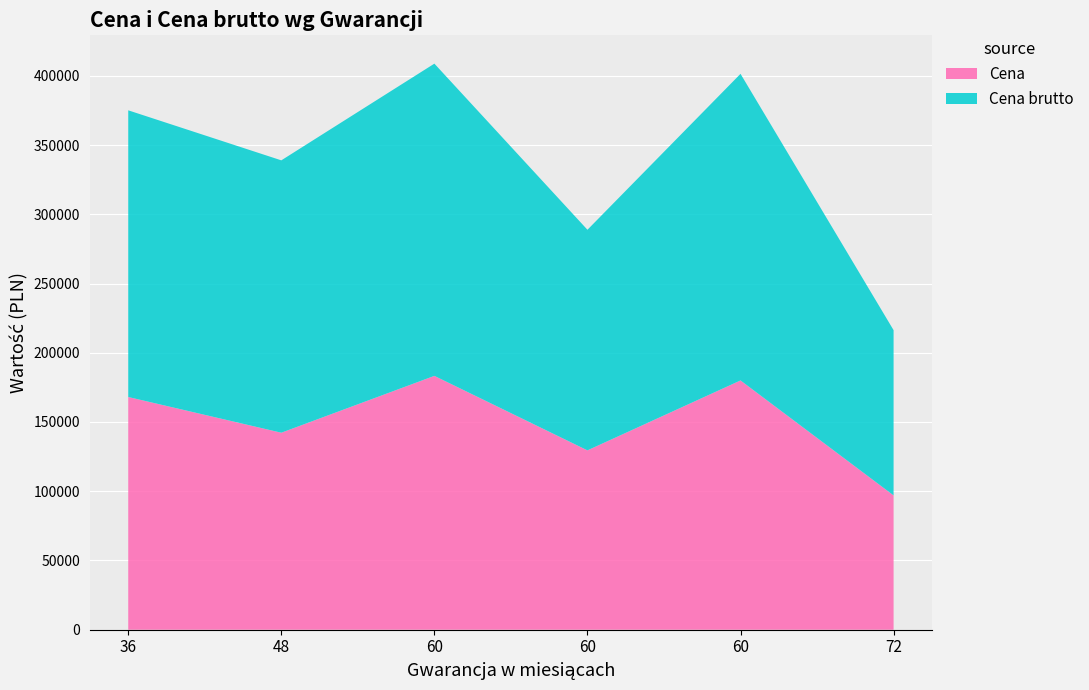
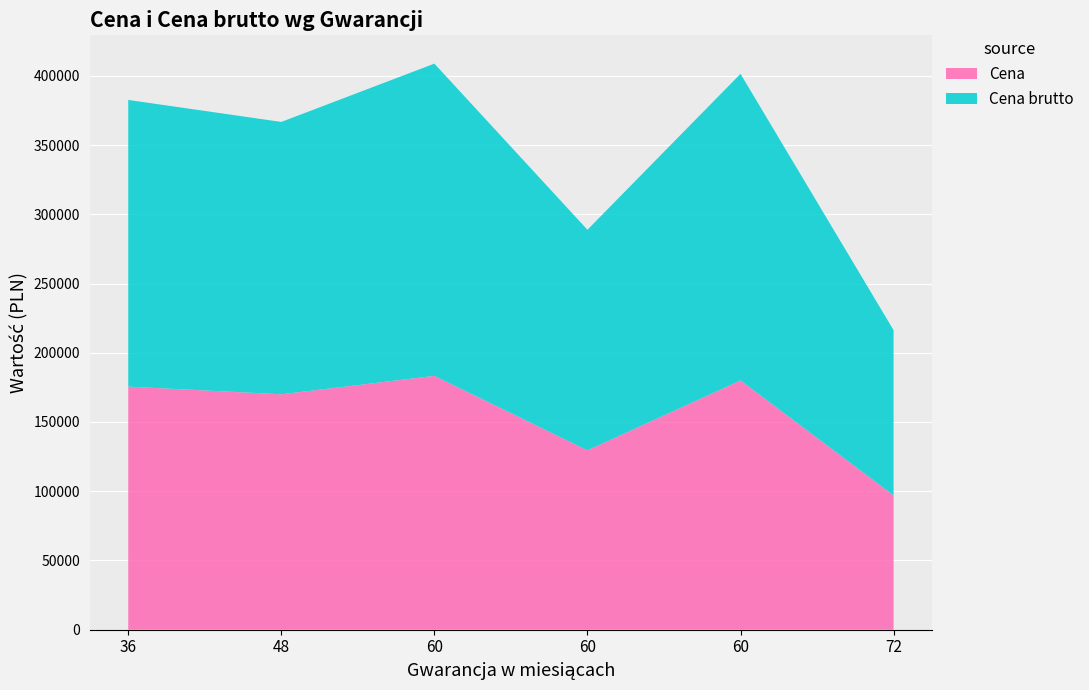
  {
    "Cena": {
-     "36": 168000,
-     "48": 142000,
+     "36": 176000,
+     "48": 170000,
      "72": 97000
    },
    "Cena brutto": {
      "36": 207000,
      "48": 197000,
      "72": 119000
    }
  }
